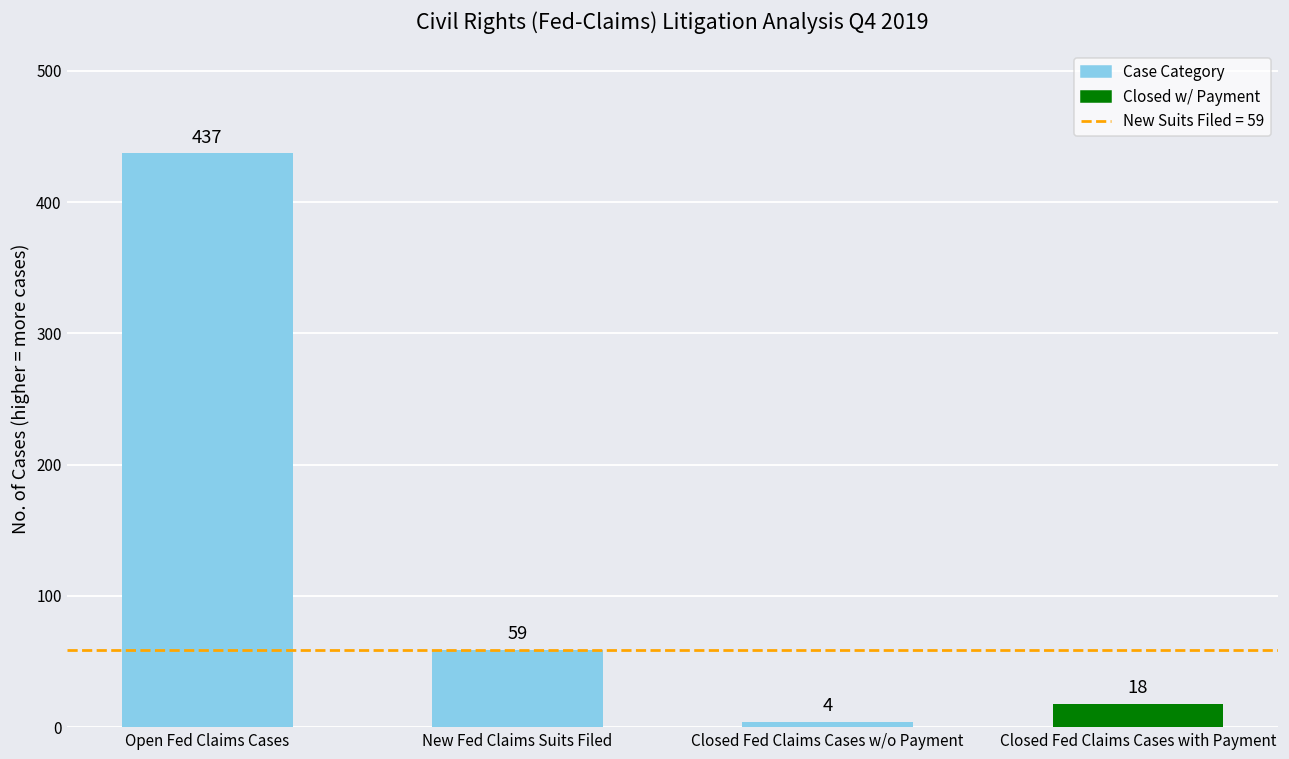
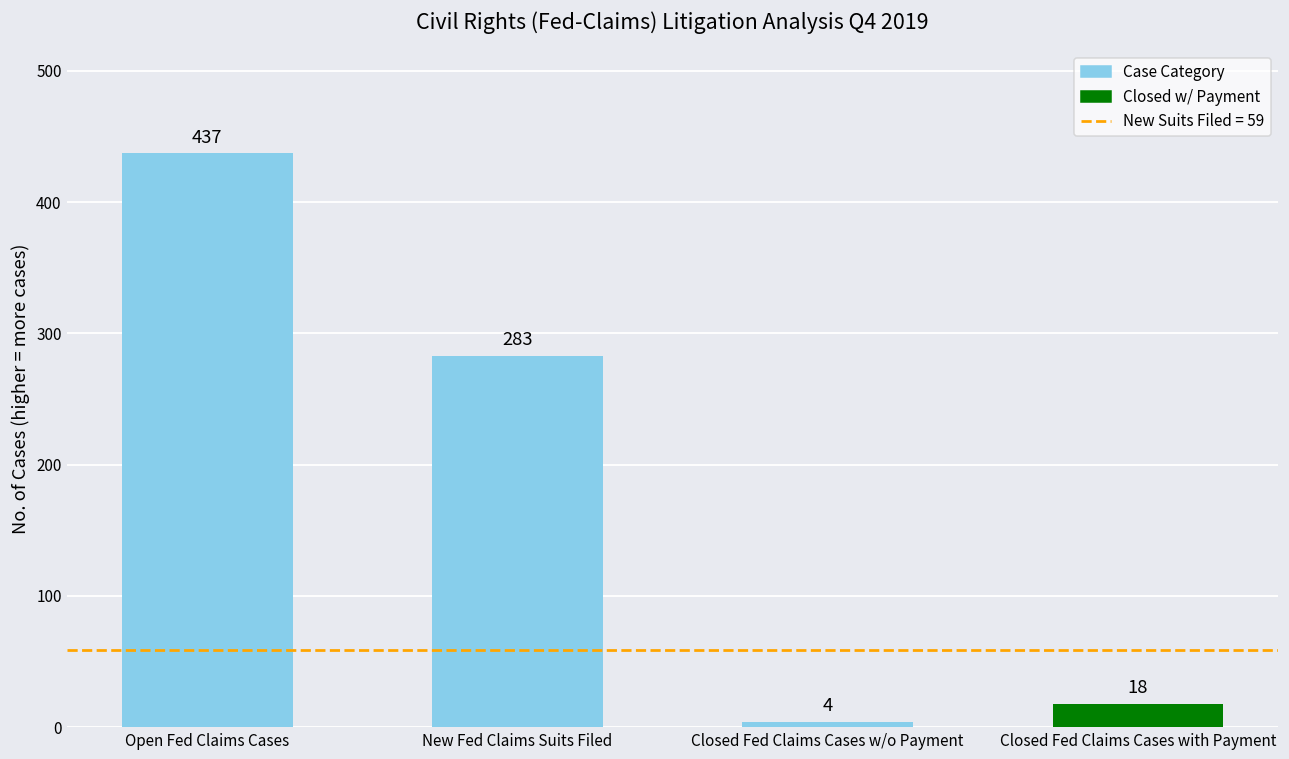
  {
    "Open Fed Claims Cases": 437,
-   "New Fed Claims Suits Filed": 59,
+   "New Fed Claims Suits Filed": 283,
    "Closed Fed Claims Cases w/o Payment": 4,
    "Closed Fed Claims Cases with Payment": 18
  }
